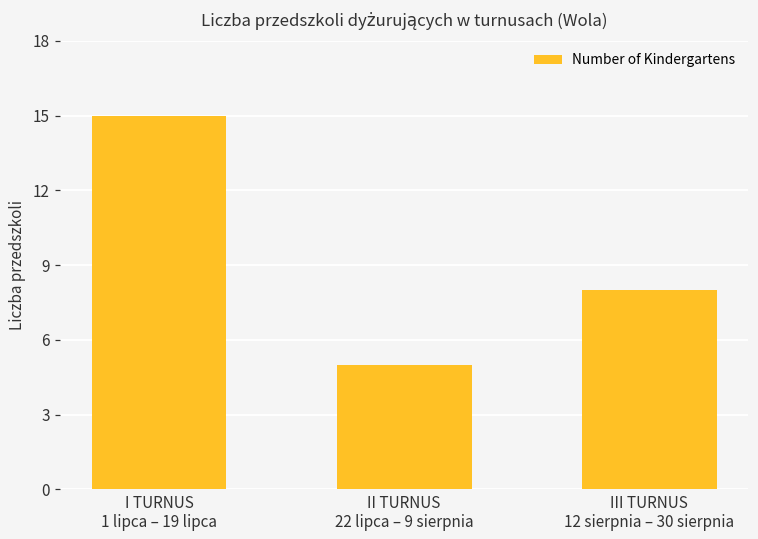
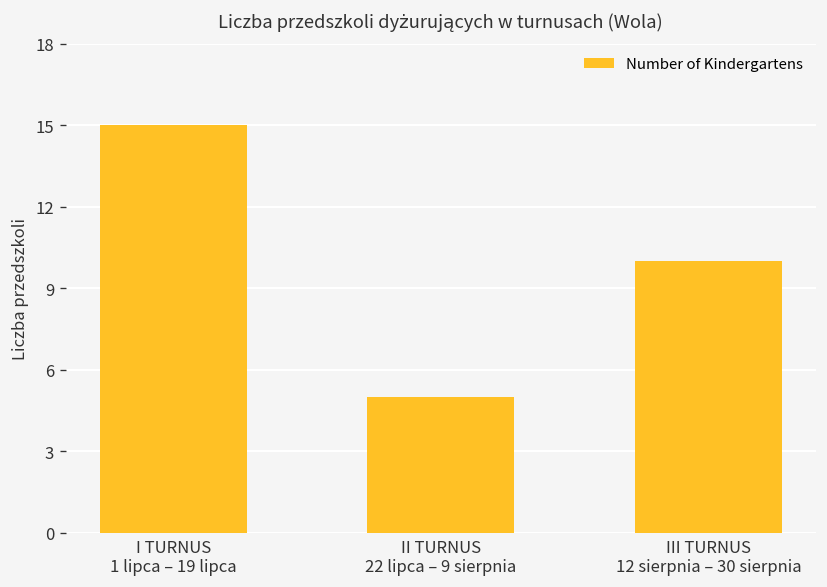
  {
    "I TURNUS 1 lipca – 19 lipca": 15,
    "II TURNUS 22 lipca – 9 sierpnia": 5,
-   "III TURNUS 12 sierpnia – 30 sierpnia": 8
+   "III TURNUS 12 sierpnia – 30 sierpnia": 10
  }
